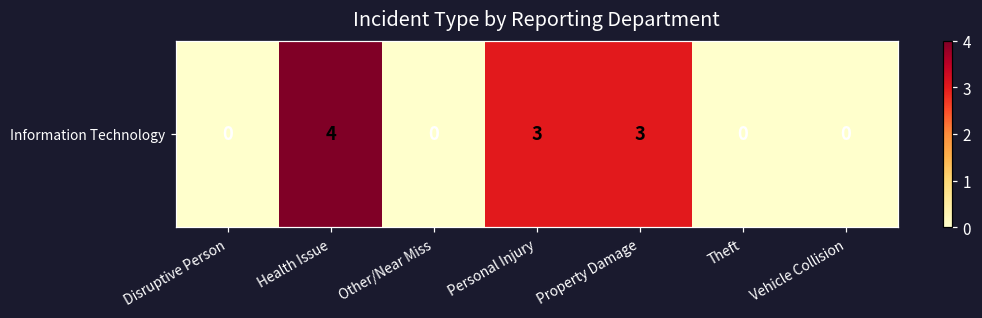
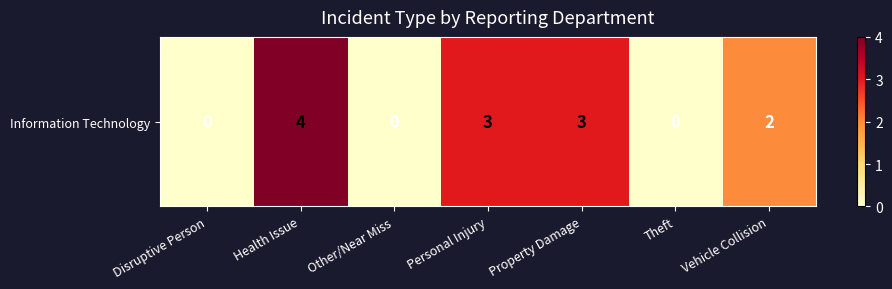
  {
    "Information Technology": {
      "Disruptive Person": 0,
      "Health Issue": 4,
      "Other/Near Miss": 0,
      "Personal Injury": 3,
      "Property Damage": 3,
      "Theft": 0,
-     "Vehicle Collision": 0
+     "Vehicle Collision": 2
    }
  }
